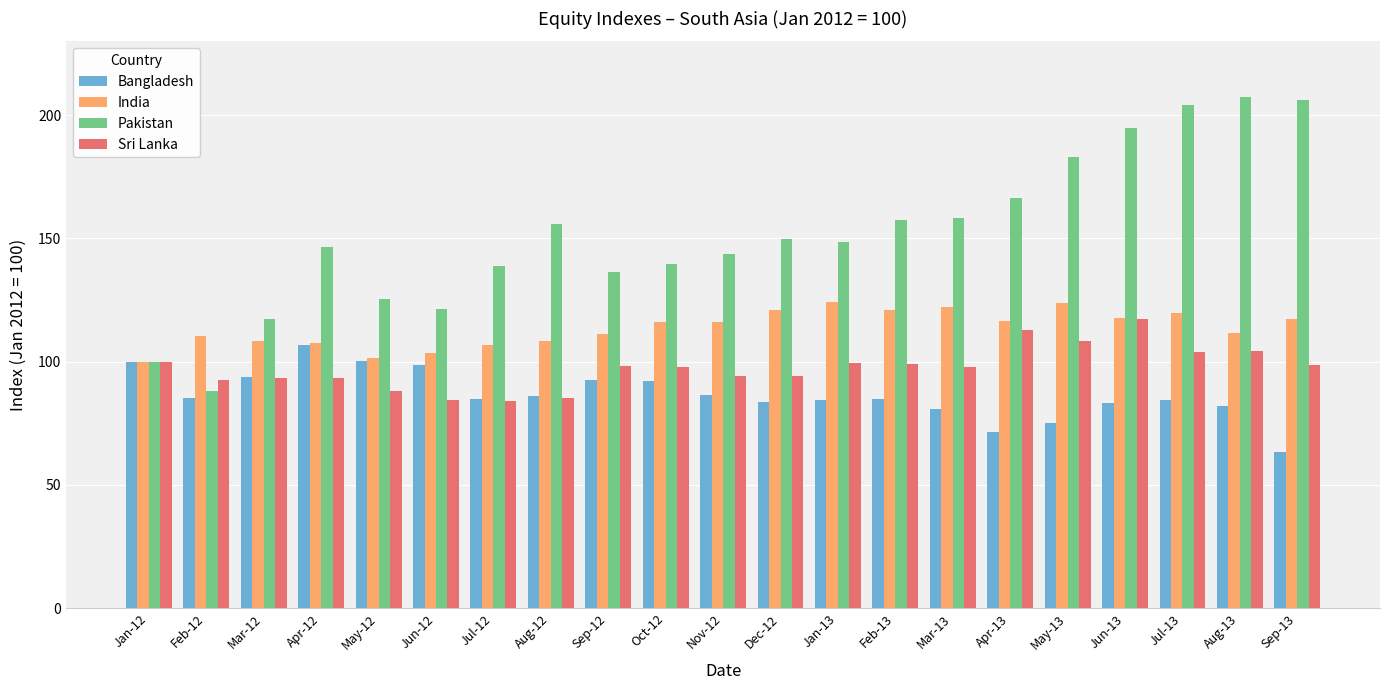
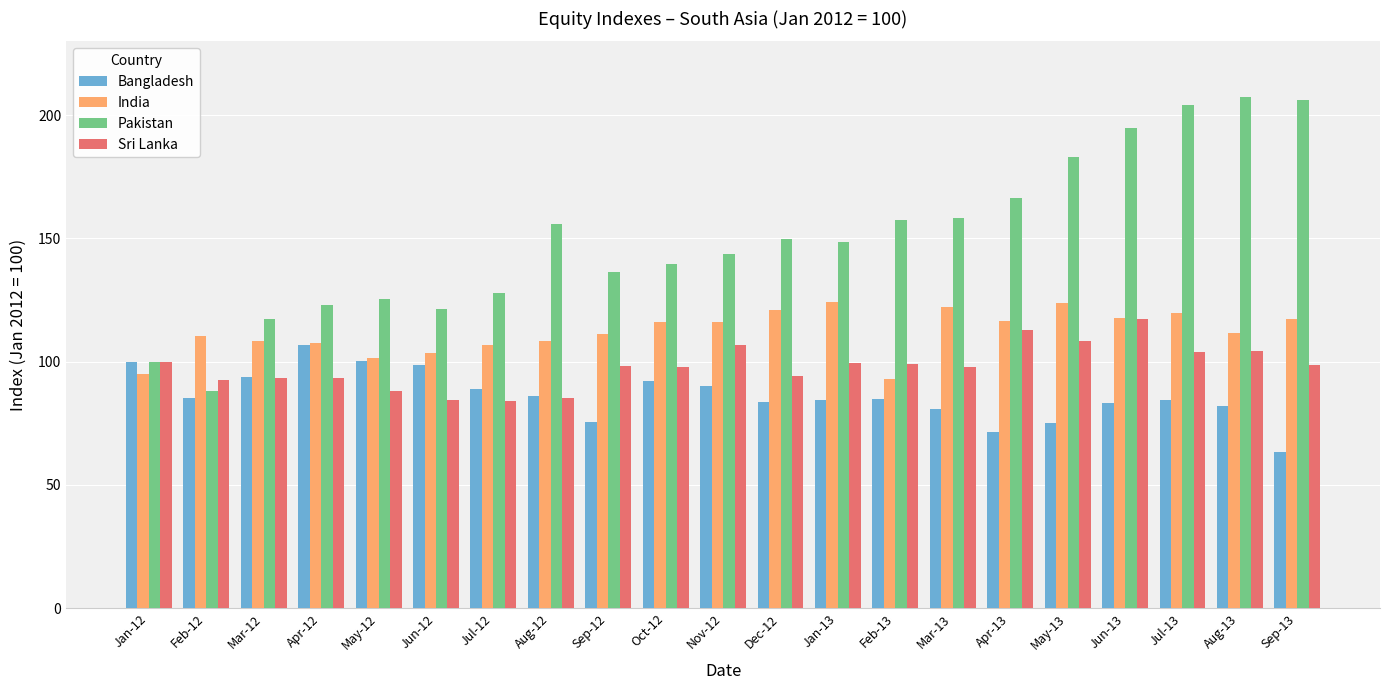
  {
    "Bangladesh": {
      "Jan-12": 100,
      "Feb-12": 85,
      "Mar-12": 94,
      "Apr-12": 107,
      "May-12": 100,
      "Jun-12": 99,
-     "Jul-12": 85,
+     "Jul-12": 89,
      "Aug-12": 86,
-     "Sep-12": 92,
+     "Sep-12": 76,
      "Oct-12": 92,
-     "Nov-12": 86,
+     "Nov-12": 90,
      "Dec-12": 84,
      "Jan-13": 84,
      "Feb-13": 85,
      "Mar-13": 81,
      "Apr-13": 72,
      "May-13": 75,
      "Jun-13": 83,
      "Jul-13": 84,
      "Aug-13": 82,
      "Sep-13": 64
    },
    "India": {
-     "Jan-12": 100,
+     "Jan-12": 95,
      "Feb-12": 110,
      "Mar-12": 108,
      "Apr-12": 108,
      "May-12": 102,
      "Jun-12": 103,
      "Jul-12": 107,
      "Aug-12": 108,
      "Sep-12": 111,
      "Oct-12": 116,
      "Nov-12": 116,
      "Dec-12": 121,
      "Jan-13": 124,
-     "Feb-13": 121,
+     "Feb-13": 93,
      "Mar-13": 122,
      "Apr-13": 116,
      "May-13": 124,
      "Jun-13": 118,
      "Jul-13": 120,
      "Aug-13": 112,
      "Sep-13": 118
    },
    "Pakistan": {
      "Jan-12": 100,
      "Feb-12": 88,
      "Mar-12": 117,
-     "Apr-12": 146,
+     "Apr-12": 123,
      "May-12": 125,
      "Jun-12": 121,
-     "Jul-12": 139,
+     "Jul-12": 128,
      "Aug-12": 156,
      "Sep-12": 137,
      "Oct-12": 140,
      "Nov-12": 144,
      "Dec-12": 150,
      "Jan-13": 149,
      "Feb-13": 157,
      "Mar-13": 158,
      "Apr-13": 166,
      "May-13": 183,
      "Jun-13": 195,
      "Jul-13": 204,
      "Aug-13": 207,
      "Sep-13": 206
    },
    "Sri Lanka": {
      "Jan-12": 100,
      "Feb-12": 93,
      "Mar-12": 93,
      "Apr-12": 93,
      "May-12": 88,
      "Jun-12": 85,
      "Jul-12": 84,
      "Aug-12": 85,
      "Sep-12": 98,
      "Oct-12": 98,
-     "Nov-12": 94,
+     "Nov-12": 107,
      "Dec-12": 94,
      "Jan-13": 100,
      "Feb-13": 99,
      "Mar-13": 98,
      "Apr-13": 113,
      "May-13": 108,
      "Jun-13": 117,
      "Jul-13": 104,
      "Aug-13": 104,
      "Sep-13": 99
    }
  }
